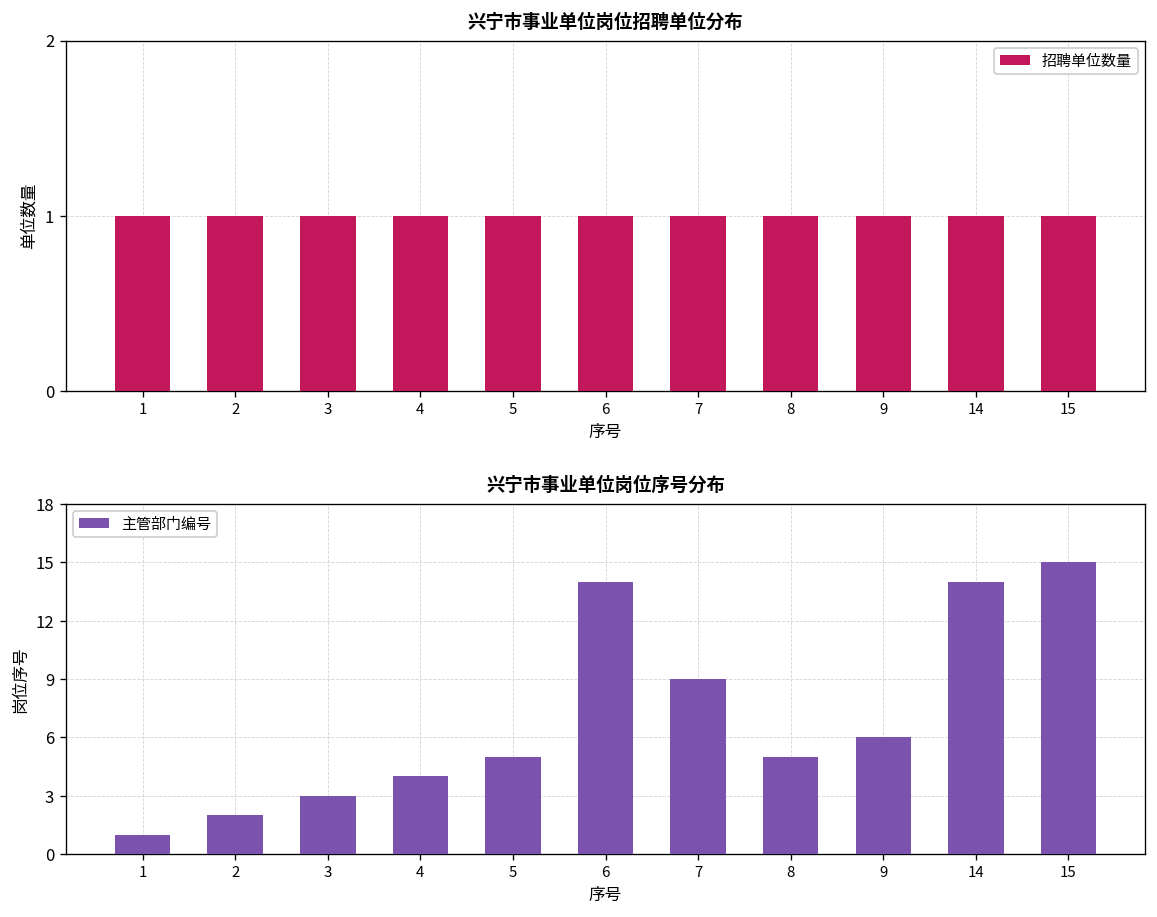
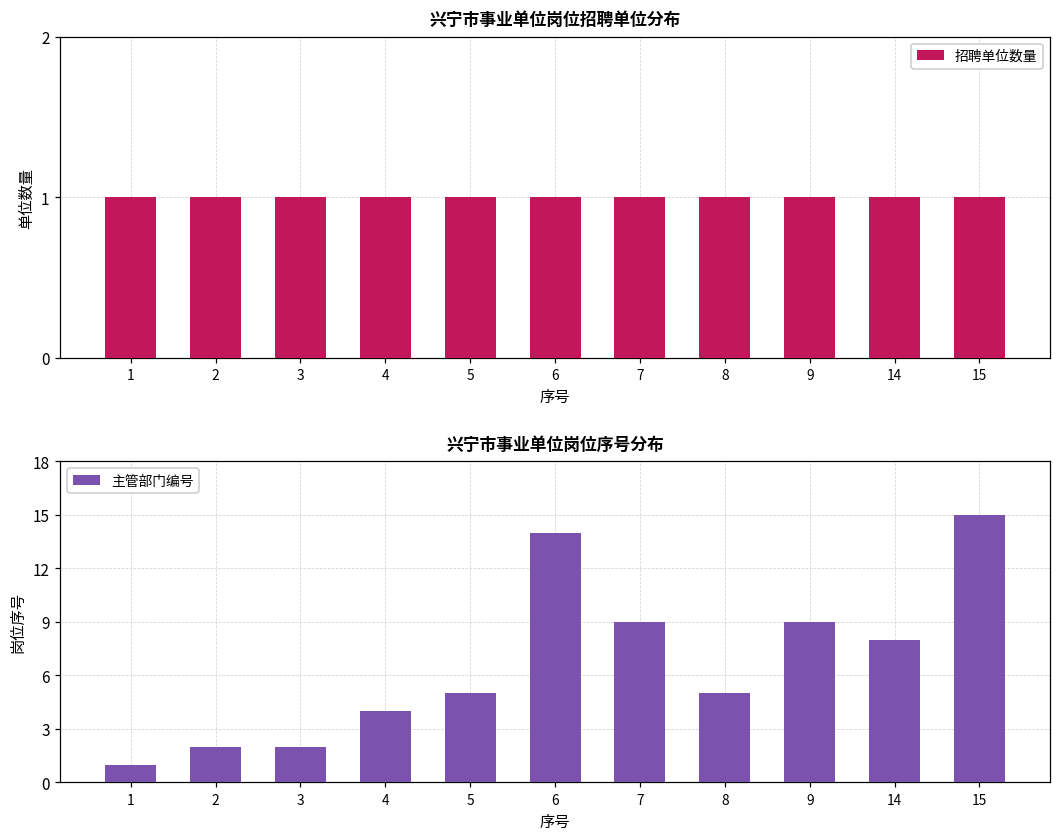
  {
    "兴宁市事业单位岗位招聘单位分布": {
      "1": 1.00,
      "2": 1.00,
      "3": 1.00,
      "4": 1.00,
      "5": 1.00,
      "6": 1.00,
      "7": 1.00,
      "8": 1.00,
      "9": 1.00,
      "14": 1.00,
      "15": 1.00
    },
    "兴宁市事业单位岗位序号分布": {
      "1": 1,
      "2": 2,
-     "3": 3,
+     "3": 2,
      "4": 4,
      "5": 5,
      "6": 14,
      "7": 9,
      "8": 5,
-     "9": 6,
-     "14": 14,
+     "9": 9,
+     "14": 8,
      "15": 15
    }
  }
